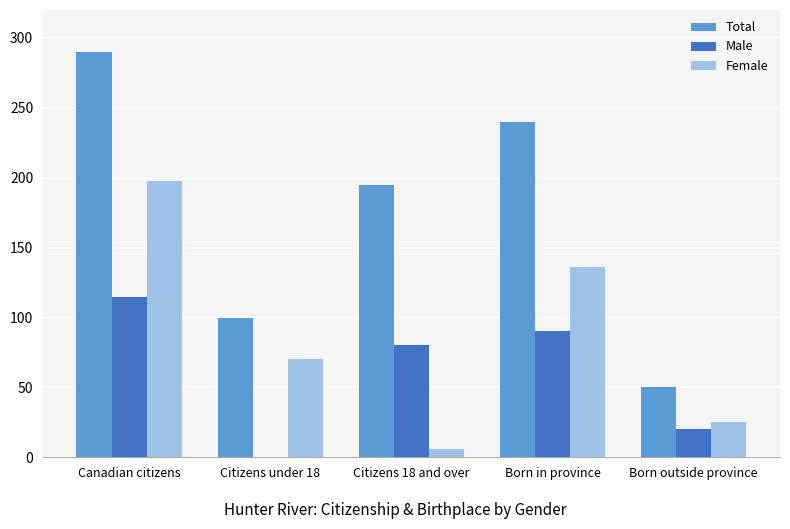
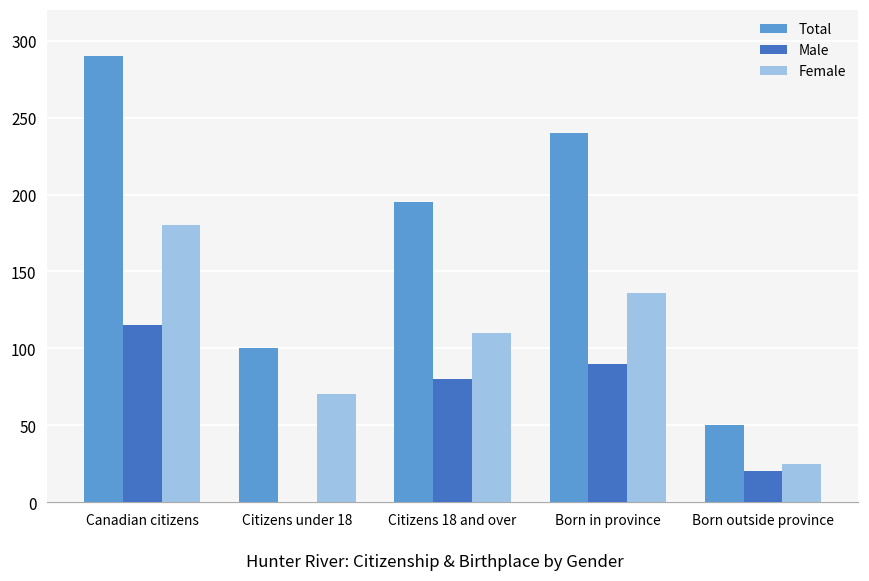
  {
    "Female": {
-     "Canadian citizens": 198,
+     "Canadian citizens": 180,
      "Citizens under 18": 70,
-     "Citizens 18 and over": 6,
+     "Citizens 18 and over": 110,
      "Born in province": 136,
      "Born outside province": 25
    }
  }
